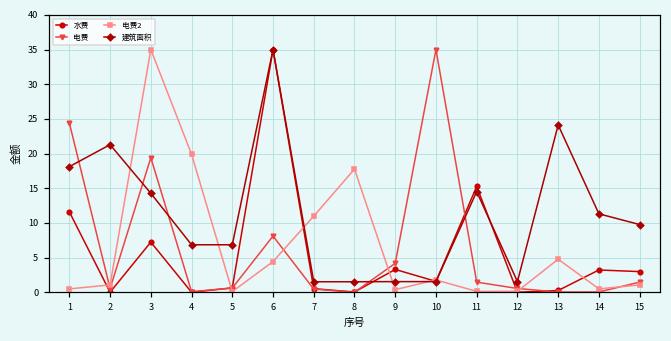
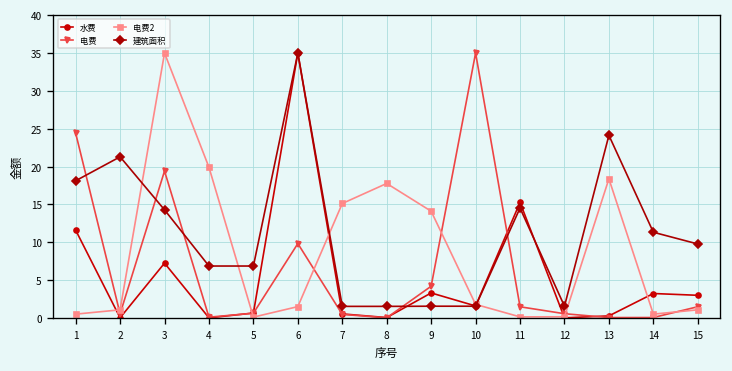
  {
    "电费": {
      "1": 24,
      "2": 1,
      "3": 19,
-     "6": 8,
+     "6": 10,
      "9": 4,
      "10": 35,
      "11": 1,
      "14": 0,
      "15": 1
    },
    "电费2": {
      "1": 0,
      "2": 1,
      "3": 35,
      "4": 20,
      "5": 0,
-     "6": 4,
-     "7": 11,
+     "6": 1,
+     "7": 15,
      "8": 18,
-     "9": 0,
+     "9": 14,
      "11": 0,
-     "13": 5,
+     "13": 18,
      "14": 0,
      "15": 1
    }
  }
